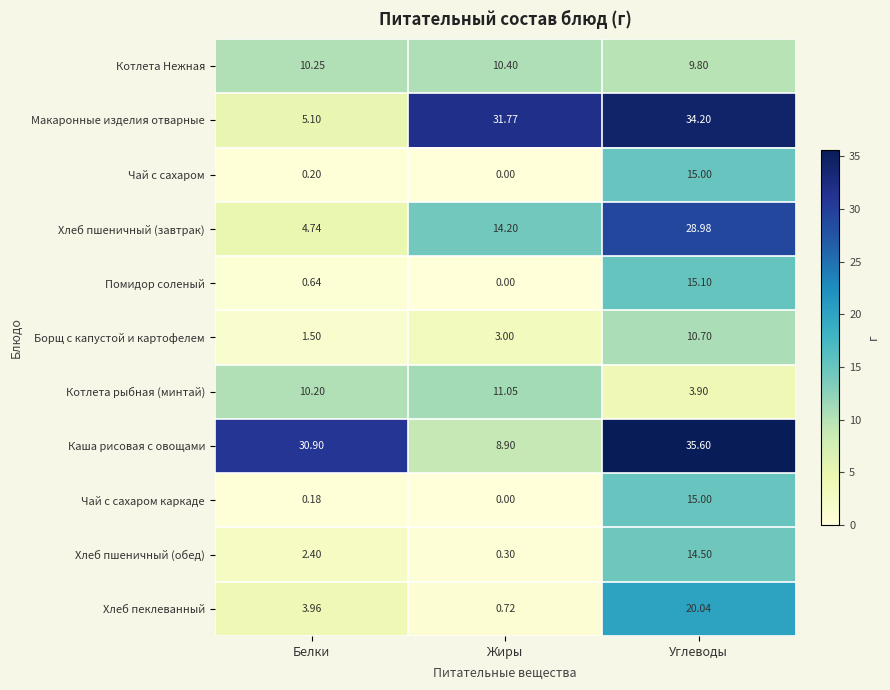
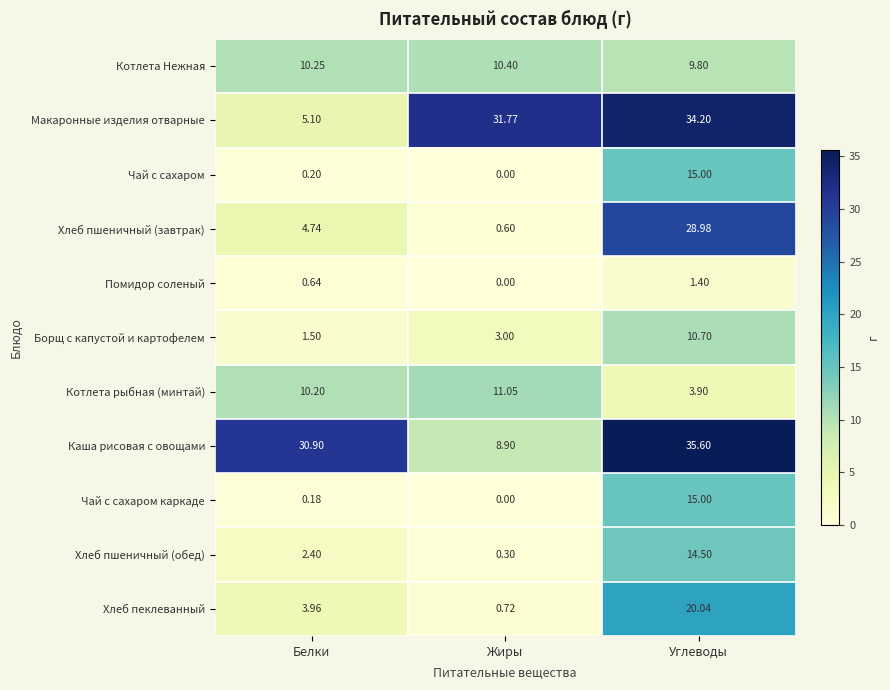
  {
    "Котлета Нежная": {
      "Белки": 10.25,
      "Жиры": 10.40,
      "Углеводы": 9.80
    },
    "Макаронные изделия отварные": {
      "Белки": 5.10,
      "Жиры": 31.77,
      "Углеводы": 34.20
    },
    "Чай с сахаром": {
      "Белки": 0.20,
      "Жиры": 0.00,
      "Углеводы": 15.00
    },
    "Хлеб пшеничный (завтрак)": {
      "Белки": 4.74,
-     "Жиры": 14.20,
+     "Жиры": 0.60,
      "Углеводы": 28.98
    },
    "Помидор соленый": {
      "Белки": 0.64,
      "Жиры": 0.00,
-     "Углеводы": 15.10
+     "Углеводы": 1.40
    },
    "Борщ с капустой и картофелем": {
      "Белки": 1.50,
      "Жиры": 3.00,
      "Углеводы": 10.70
    },
    "Котлета рыбная (минтай)": {
      "Белки": 10.20,
      "Жиры": 11.05,
      "Углеводы": 3.90
    },
    "Каша рисовая с овощами": {
      "Белки": 30.90,
      "Жиры": 8.90,
      "Углеводы": 35.60
    },
    "Чай с сахаром каркаде": {
      "Белки": 0.18,
      "Жиры": 0.00,
      "Углеводы": 15.00
    },
    "Хлеб пшеничный (обед)": {
      "Белки": 2.40,
      "Жиры": 0.30,
      "Углеводы": 14.50
    },
    "Хлеб пеклеванный": {
      "Белки": 3.96,
      "Жиры": 0.72,
      "Углеводы": 20.04
    }
  }
